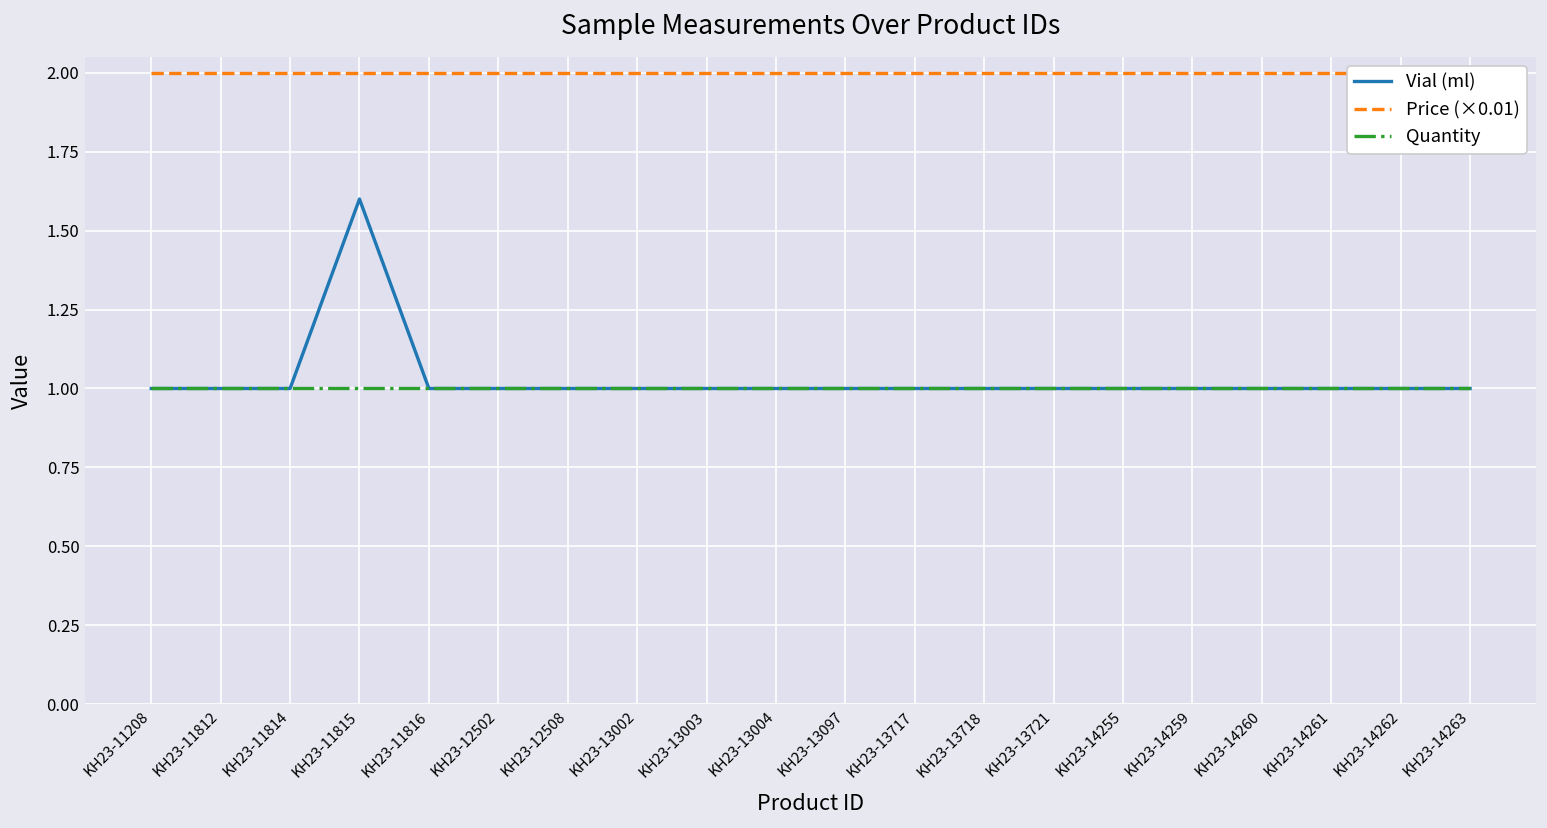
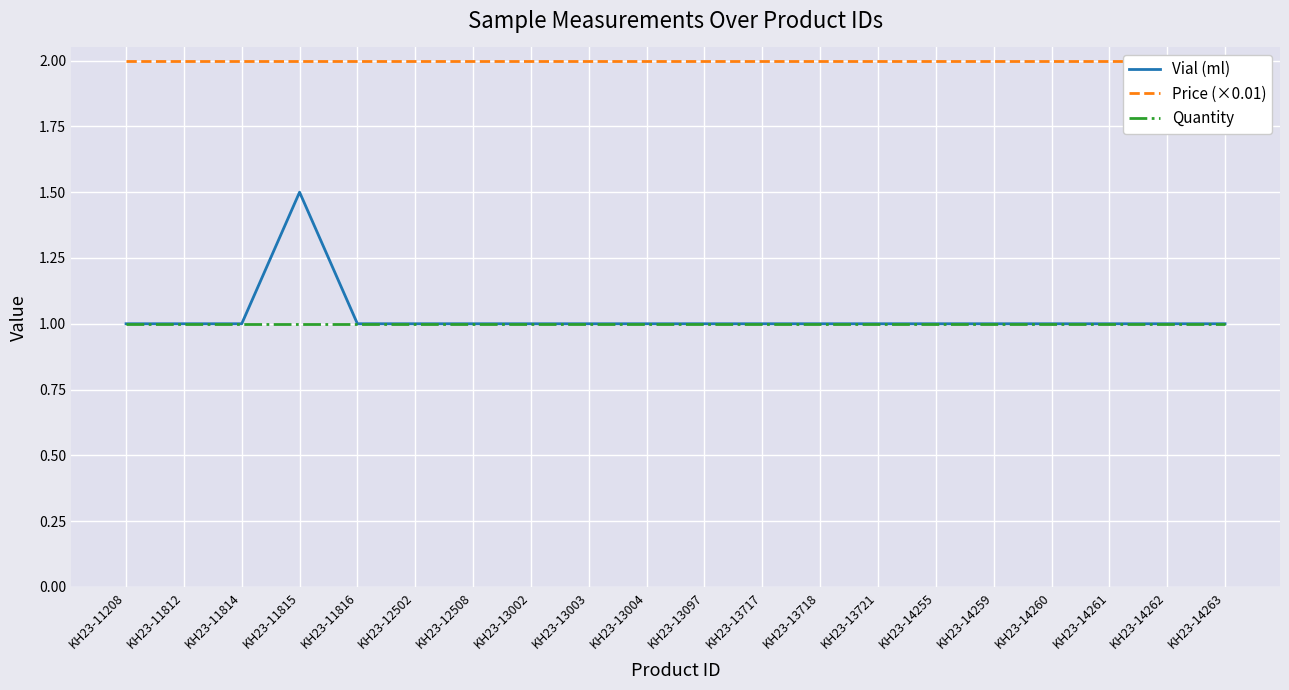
  {
    "Vial (ml)": {
-     "KH23-11815": 1.6
+     "KH23-11815": 1.5
    },
    "Price (×0.01)": {
      "KH23-11208": 2.0,
      "KH23-11812": 2.0,
      "KH23-11814": 2.0,
      "KH23-11815": 2.0,
      "KH23-11816": 2.0,
      "KH23-12502": 2.0,
      "KH23-12508": 2.0,
      "KH23-13002": 2.0,
      "KH23-13003": 2.0,
      "KH23-13004": 2.0,
      "KH23-13097": 2.0,
      "KH23-13717": 2.0,
      "KH23-13718": 2.0,
      "KH23-13721": 2.0,
      "KH23-14255": 2.0,
      "KH23-14259": 2.0,
      "KH23-14260": 2.0,
      "KH23-14261": 2.0
    },
    "Quantity": {
      "KH23-11815": 1.0
    }
  }
